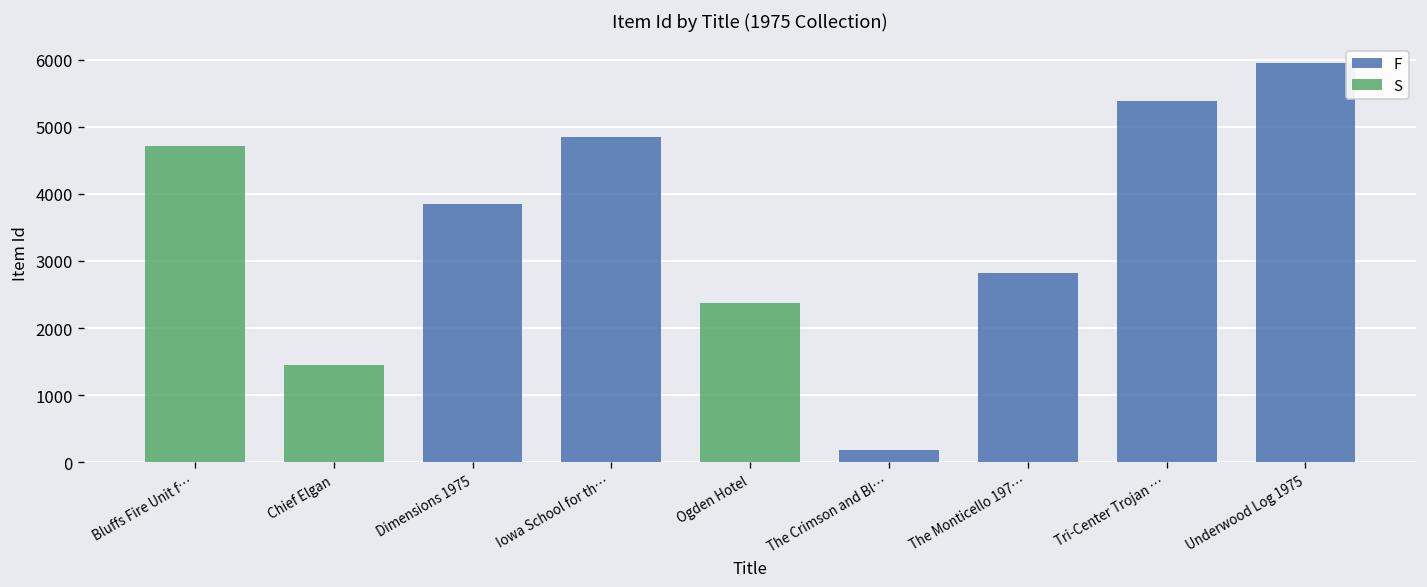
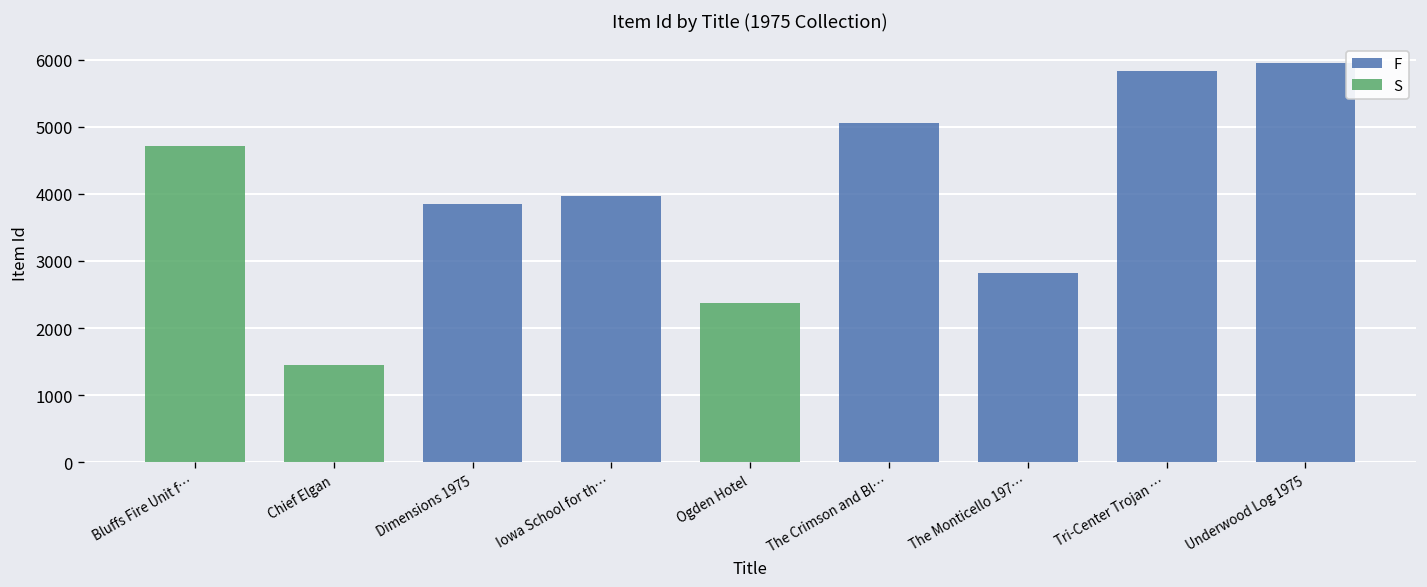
  {
    "F": {
      "Bluffs Fire Unit f…": 0,
      "Chief Elgan": 0,
      "Dimensions 1975": 3800,
-     "Iowa School for th…": 4800,
+     "Iowa School for th…": 4000,
      "Ogden Hotel": 0,
-     "The Crimson and Bl…": 200,
+     "The Crimson and Bl…": 5100,
      "The Monticello 197…": 2800,
-     "Tri-Center Trojan …": 5400,
+     "Tri-Center Trojan …": 5800,
      "Underwood Log 1975": 5900
    },
    "S": {
      "Bluffs Fire Unit f…": 4700,
      "Chief Elgan": 1500,
      "Dimensions 1975": 0,
      "Iowa School for th…": 0,
      "Ogden Hotel": 2400,
      "The Crimson and Bl…": 0,
      "The Monticello 197…": 0,
      "Tri-Center Trojan …": 0,
      "Underwood Log 1975": 0
    }
  }
